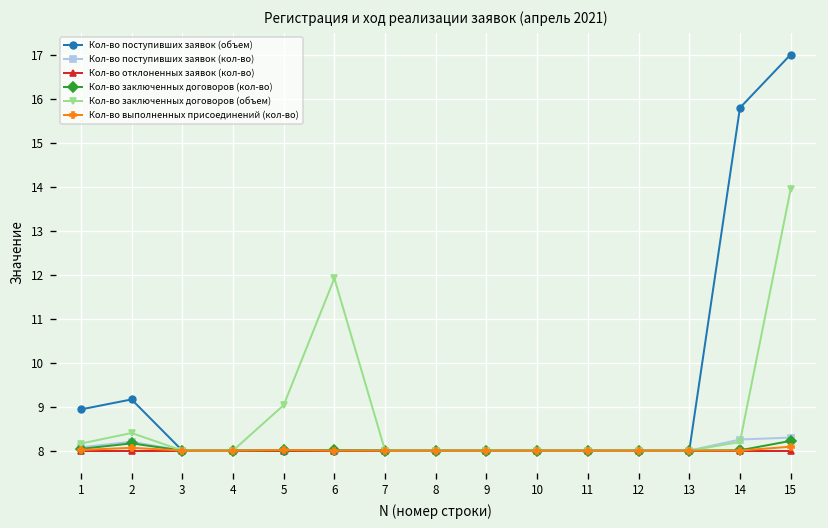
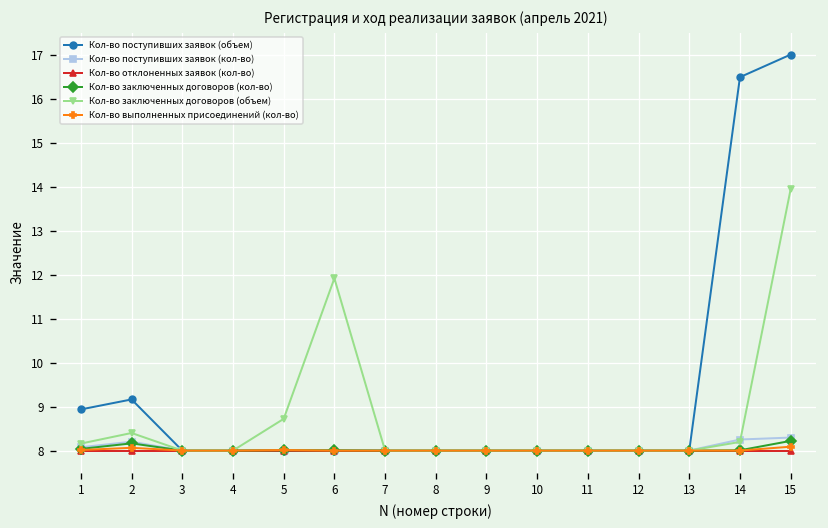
  {
    "Кол-во поступивших заявок (объем)": {
      "1": 8.9,
      "2": 9.2,
-     "14": 15.8,
+     "14": 16.5,
      "15": 17.0
    },
    "Кол-во поступивших заявок (кол-во)": {
      "15": 8.3
    },
    "Кол-во отклоненных заявок (кол-во)": {
      "15": 8.0
    },
    "Кол-во заключенных договоров (кол-во)": {
      "15": 8.2
    },
    "Кол-во заключенных договоров (объем)": {
      "1": 8.2,
      "2": 8.4,
-     "5": 9.0,
+     "5": 8.7,
      "6": 11.9,
      "15": 13.9
    },
    "Кол-во выполненных присоединений (кол-во)": {
      "15": 8.1
    }
  }
